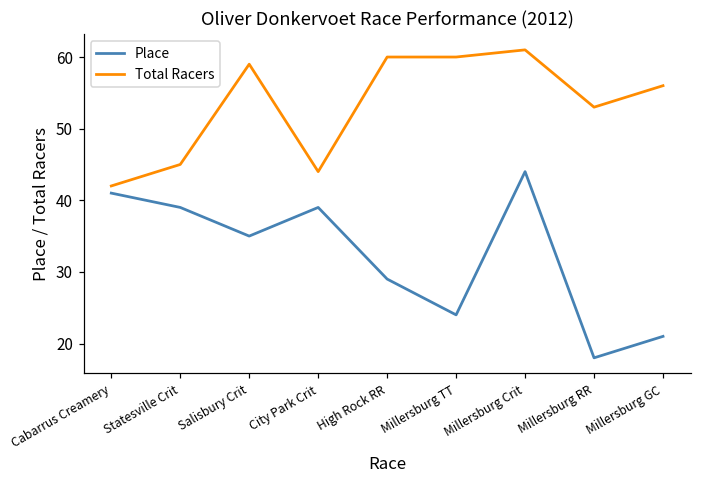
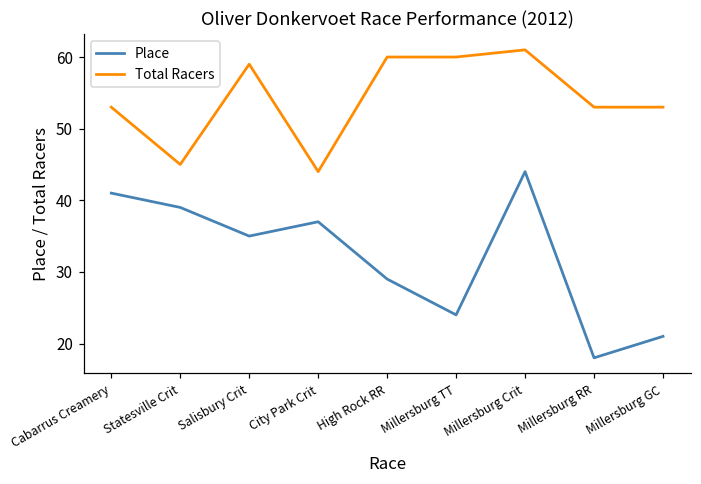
  {
    "Place": {
      "Cabarrus Creamery": 41,
      "Statesville Crit": 39,
      "Salisbury Crit": 35,
-     "City Park Crit": 39,
+     "City Park Crit": 37,
      "High Rock RR": 29,
      "Millersburg TT": 24,
      "Millersburg Crit": 44,
      "Millersburg RR": 18,
      "Millersburg GC": 21
    },
    "Total Racers": {
-     "Cabarrus Creamery": 42,
+     "Cabarrus Creamery": 53,
      "Statesville Crit": 45,
      "Salisbury Crit": 59,
      "City Park Crit": 44,
      "High Rock RR": 60,
      "Millersburg TT": 60,
      "Millersburg Crit": 61,
      "Millersburg RR": 53,
-     "Millersburg GC": 56
+     "Millersburg GC": 53
    }
  }
